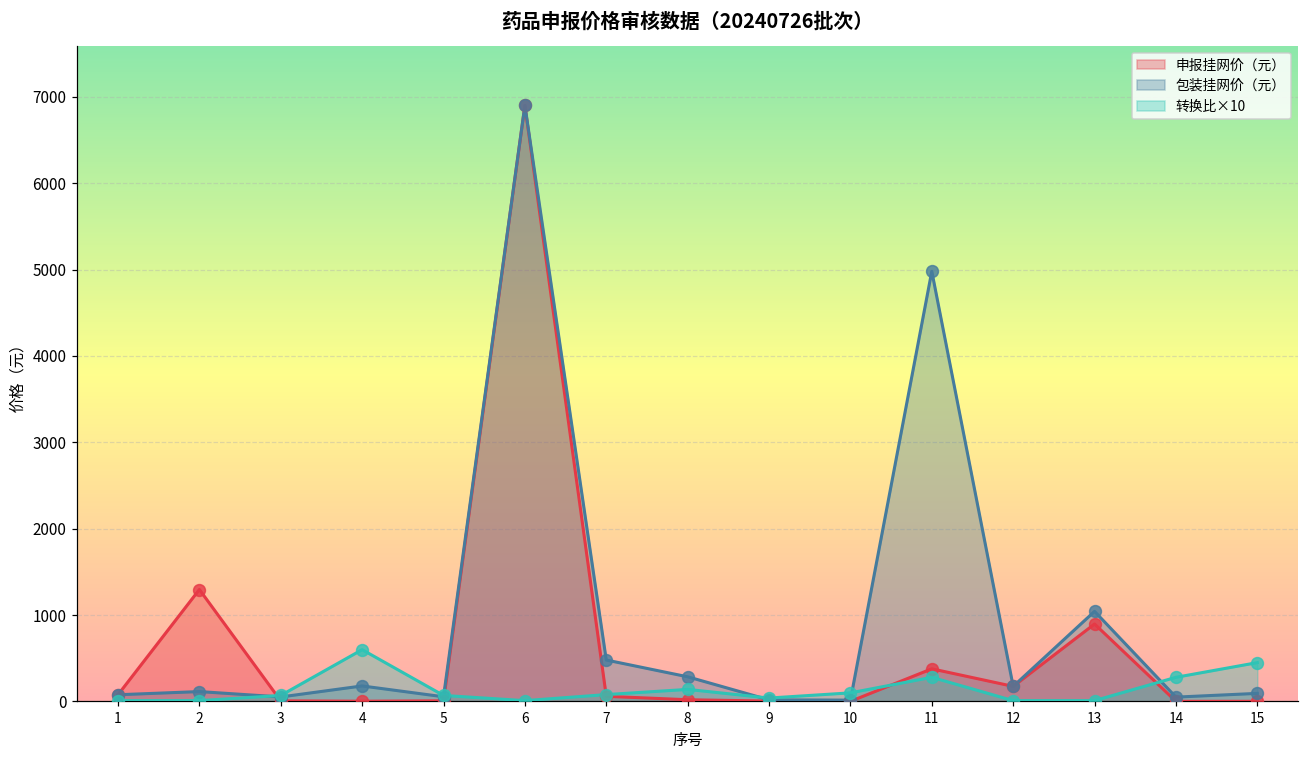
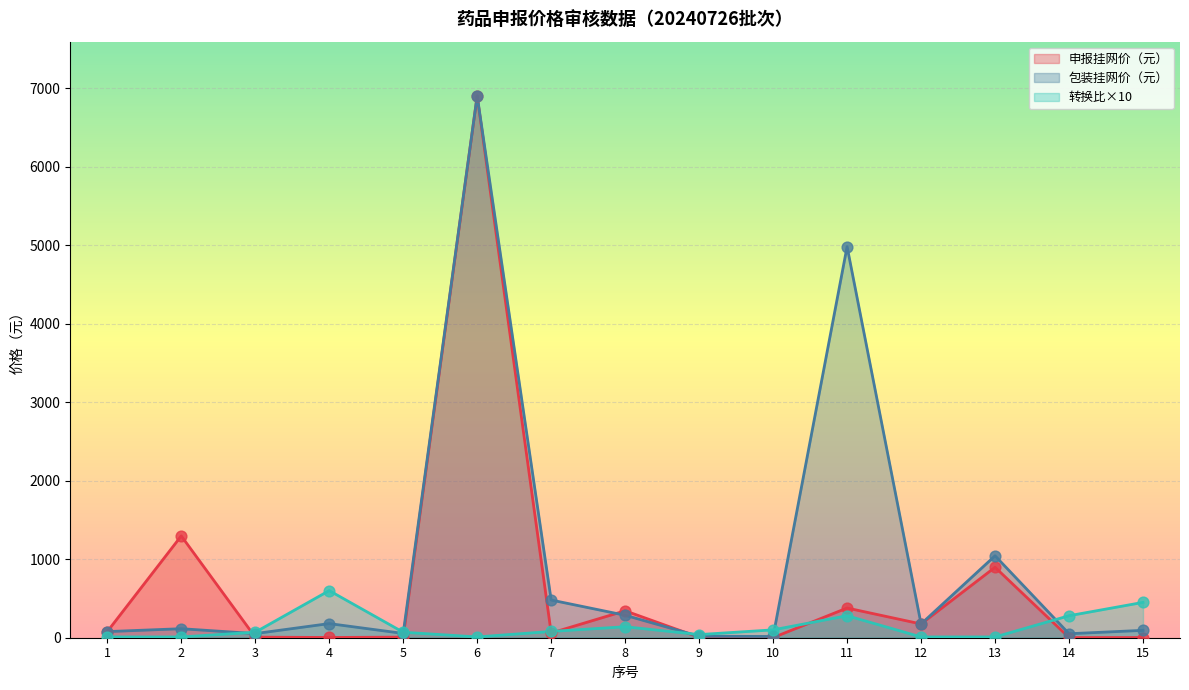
  {
    "申报挂网价（元）": {
      "2": 1300,
      "3": 0,
      "4": 0,
      "5": 0,
-     "8": 0,
+     "8": 300,
      "11": 400,
      "13": 900,
      "14": 0,
      "15": 0
    }
  }
